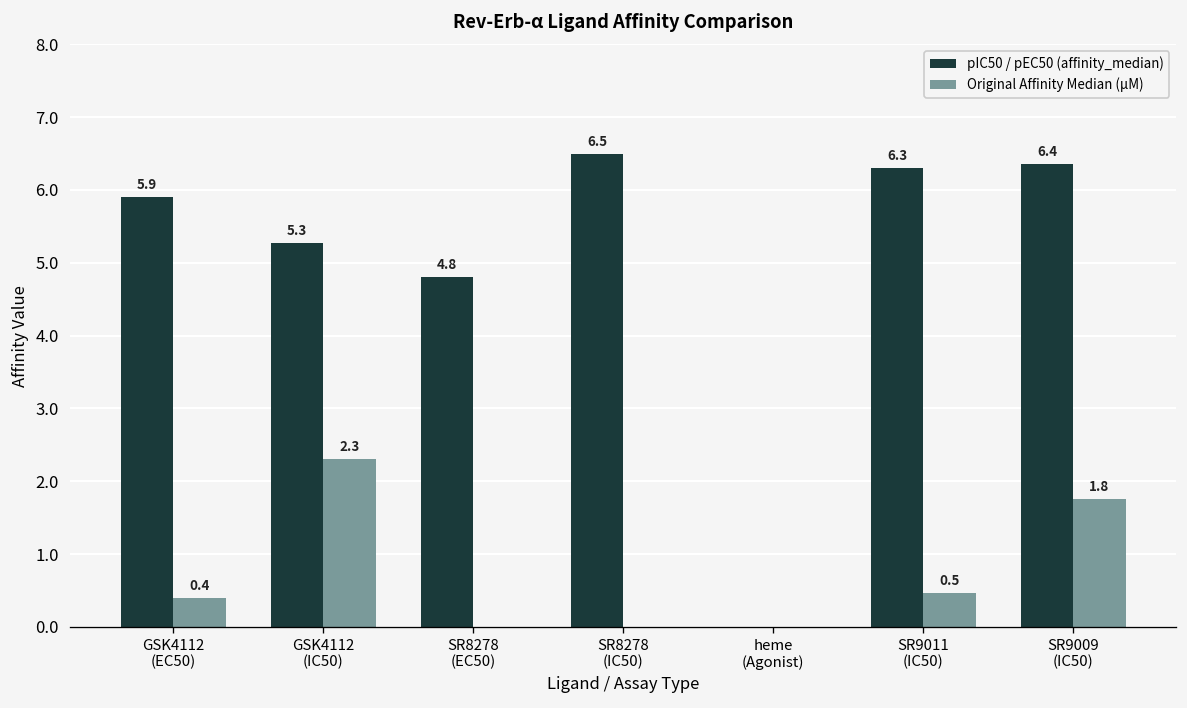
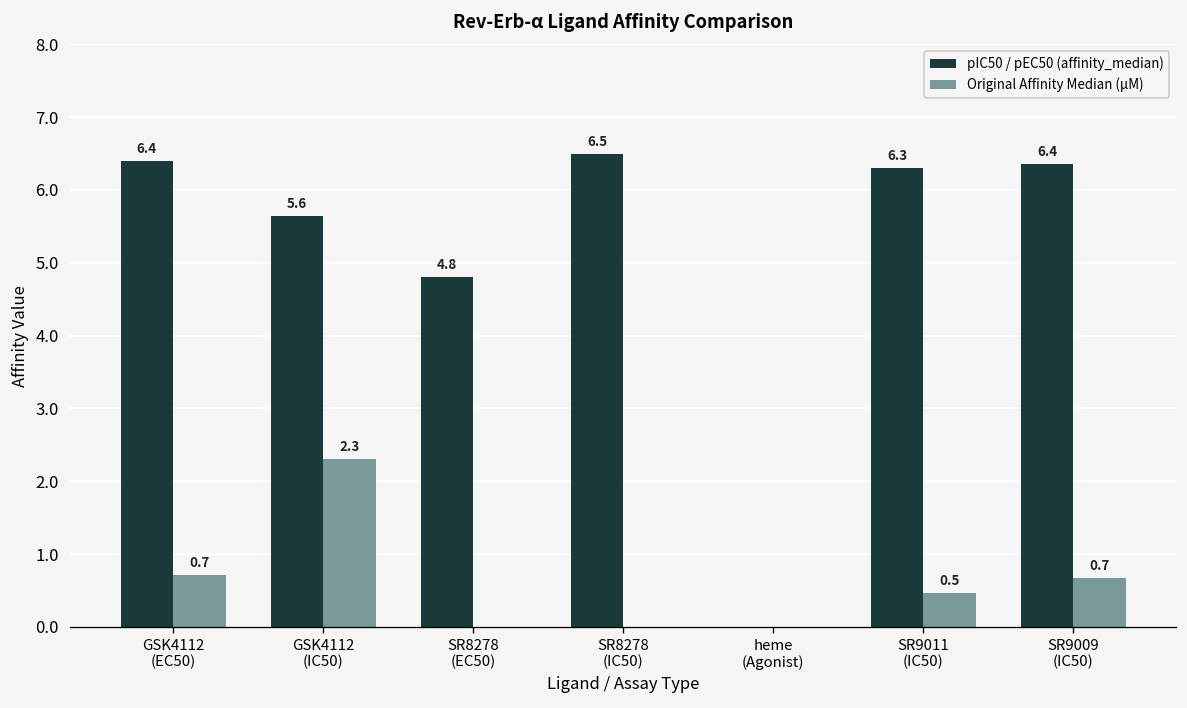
  {
    "pIC50 / pEC50 (affinity_median)": {
-     "GSK4112 (EC50)": 5.9,
-     "GSK4112 (IC50)": 5.3,
+     "GSK4112 (EC50)": 6.4,
+     "GSK4112 (IC50)": 5.6,
      "SR8278 (EC50)": 4.8,
      "SR8278 (IC50)": 6.5,
      "SR9011 (IC50)": 6.3,
      "SR9009 (IC50)": 6.4
    },
    "Original Affinity Median (µM)": {
-     "GSK4112 (EC50)": 0.4,
+     "GSK4112 (EC50)": 0.7,
      "GSK4112 (IC50)": 2.3,
      "SR9011 (IC50)": 0.5,
-     "SR9009 (IC50)": 1.8
+     "SR9009 (IC50)": 0.7
    }
  }
